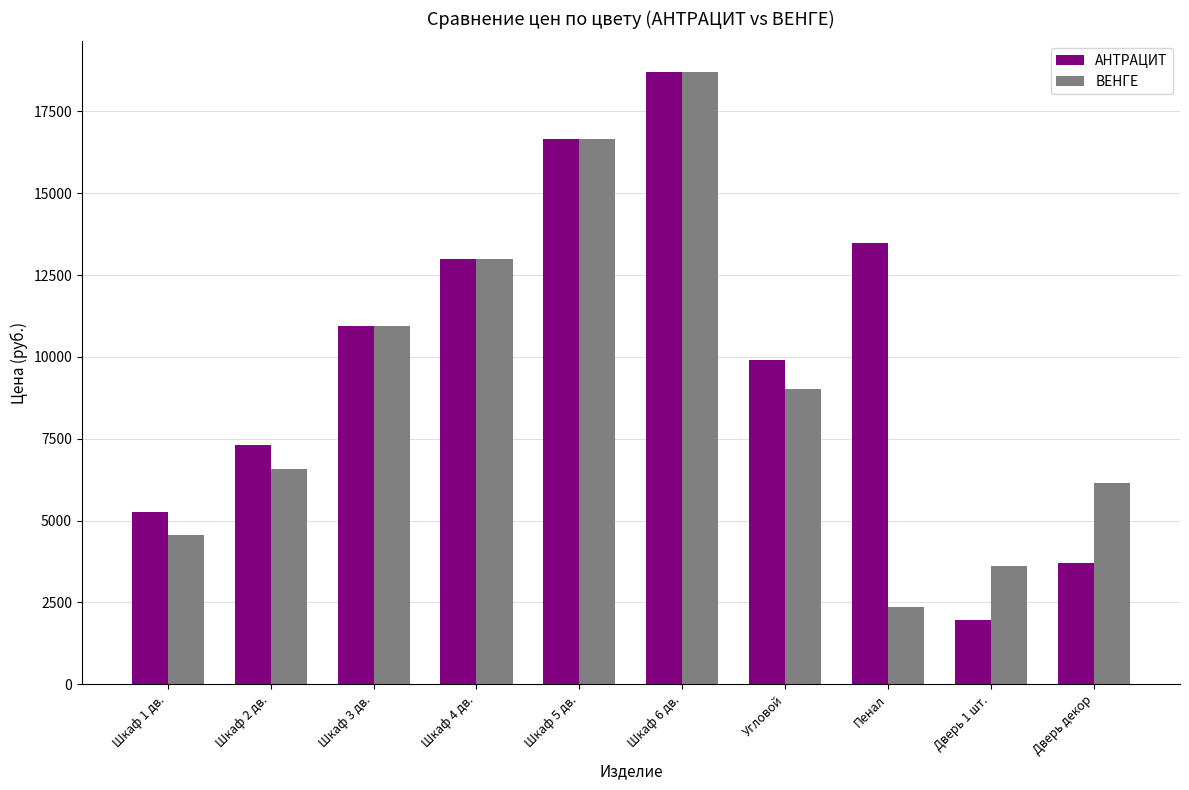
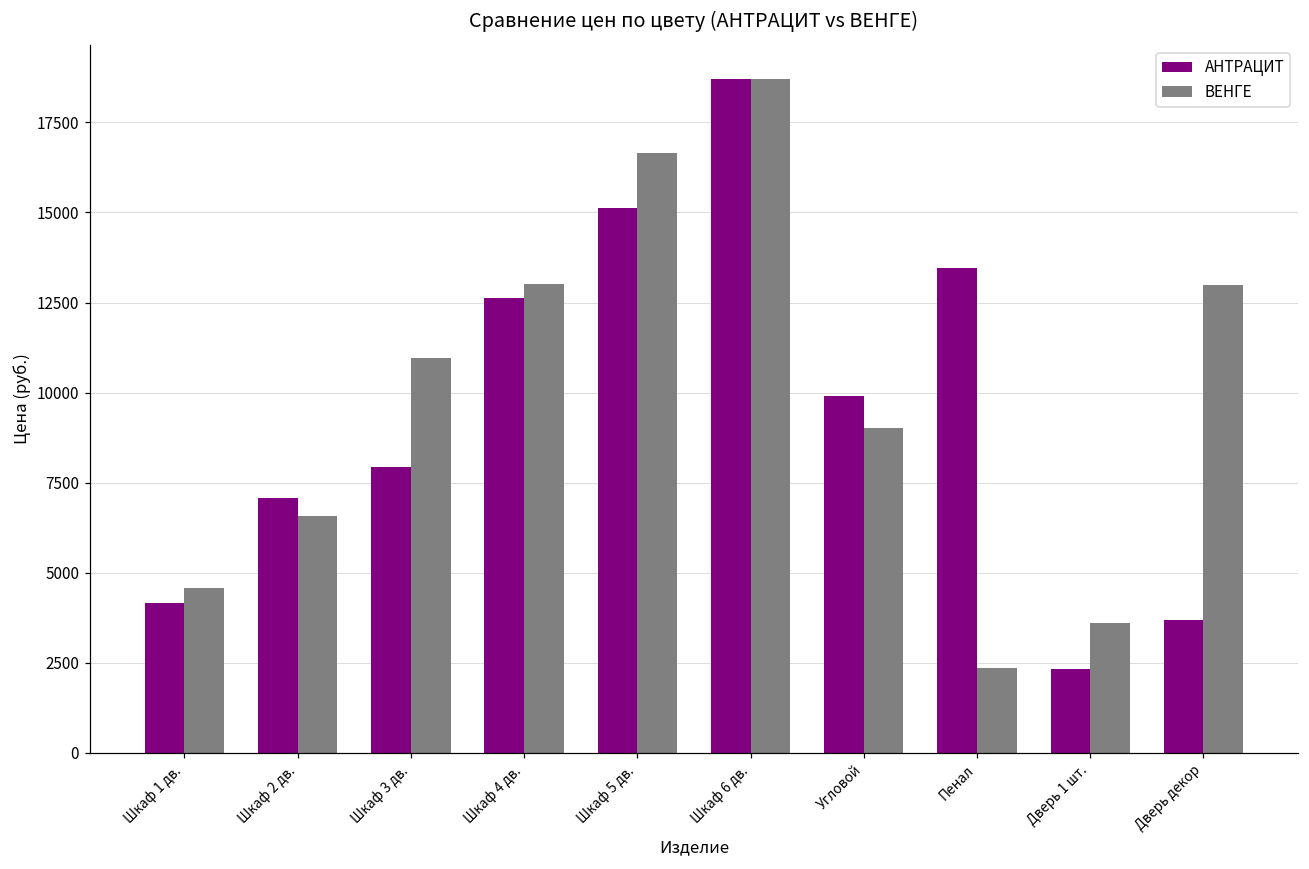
  {
    "АНТРАЦИТ": {
-     "Шкаф 1 дв.": 5300,
-     "Шкаф 2 дв.": 7300,
-     "Шкаф 3 дв.": 11000,
-     "Шкаф 4 дв.": 13000,
-     "Шкаф 5 дв.": 16700,
+     "Шкаф 1 дв.": 4200,
+     "Шкаф 2 дв.": 7100,
+     "Шкаф 3 дв.": 7900,
+     "Шкаф 4 дв.": 12600,
+     "Шкаф 5 дв.": 15100,
      "Шкаф 6 дв.": 18700,
      "Угловой": 9900,
      "Пенал": 13500,
-     "Дверь 1 шт.": 2000,
+     "Дверь 1 шт.": 2300,
      "Дверь декор": 3700
    },
    "ВЕНГЕ": {
      "Шкаф 1 дв.": 4600,
      "Шкаф 2 дв.": 6600,
      "Шкаф 3 дв.": 11000,
      "Шкаф 4 дв.": 13000,
      "Шкаф 5 дв.": 16700,
      "Шкаф 6 дв.": 18700,
      "Угловой": 9000,
      "Пенал": 2400,
      "Дверь 1 шт.": 3600,
-     "Дверь декор": 6100
+     "Дверь декор": 13000
    }
  }
